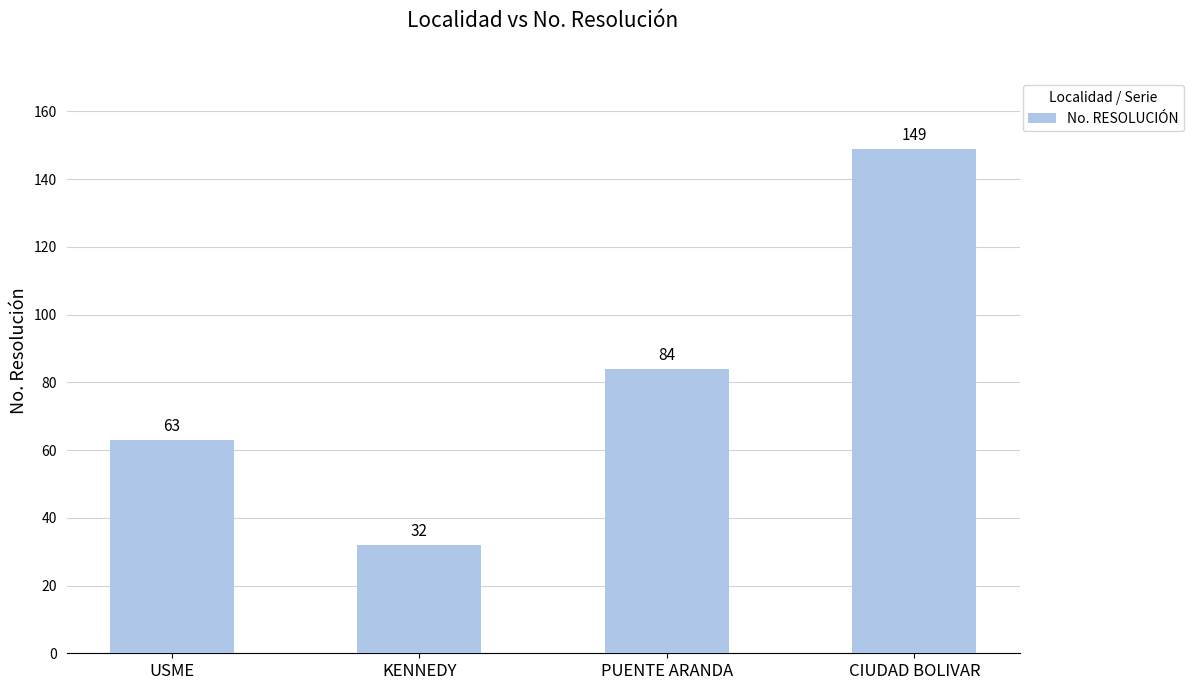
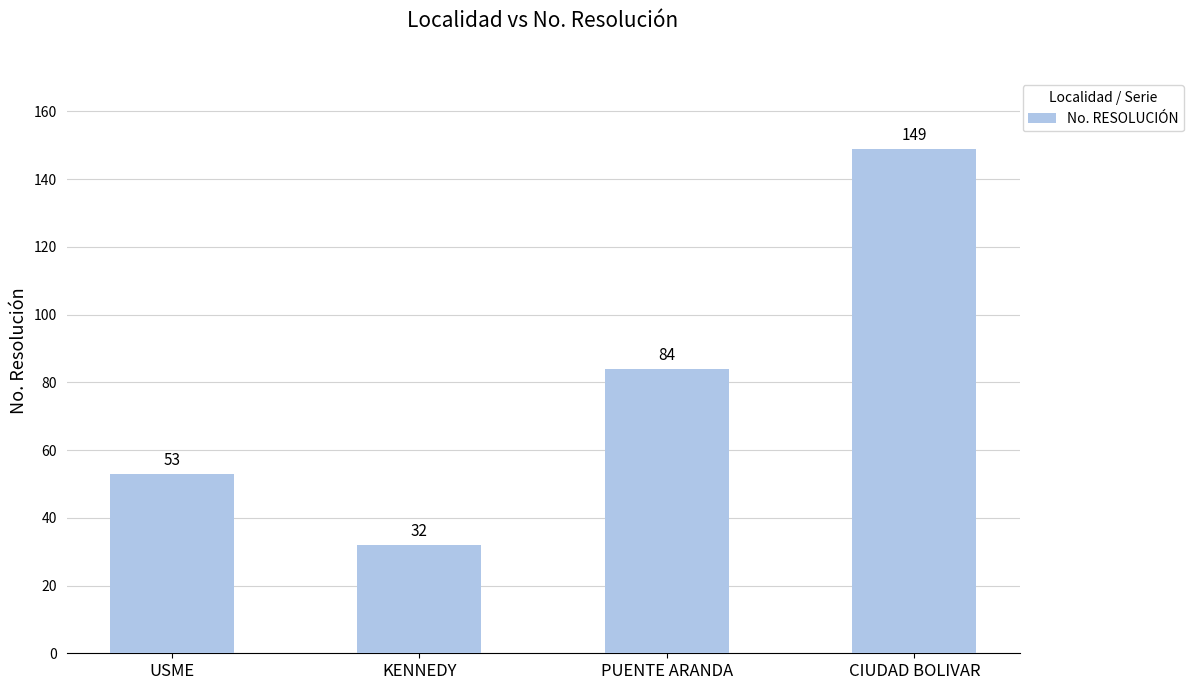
  {
-   "USME": 63,
+   "USME": 53,
    "KENNEDY": 32,
    "PUENTE ARANDA": 84,
    "CIUDAD BOLIVAR": 149
  }
